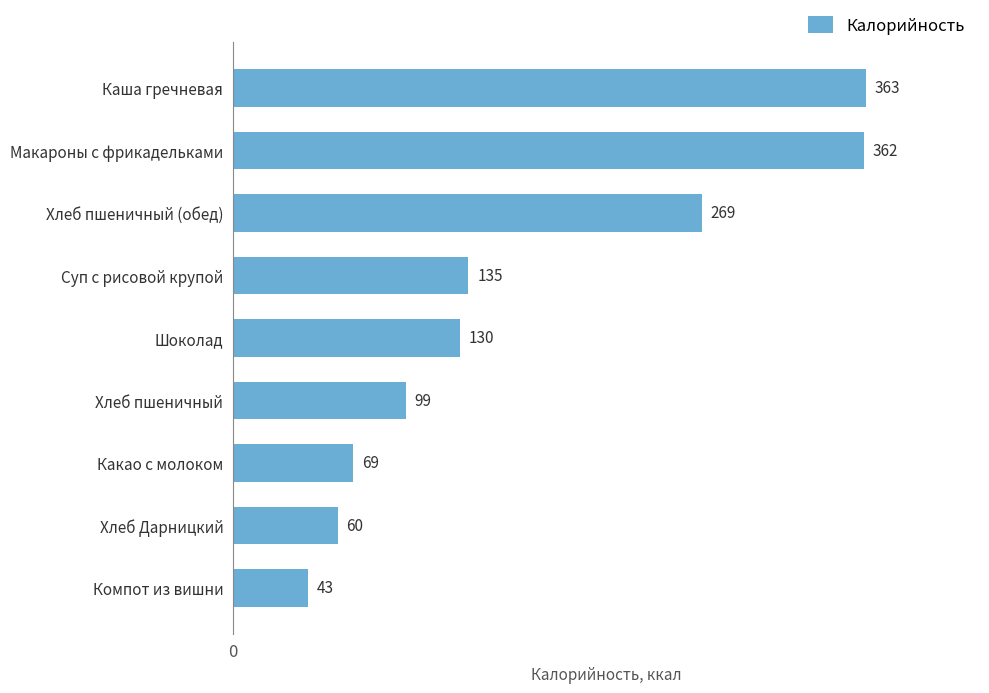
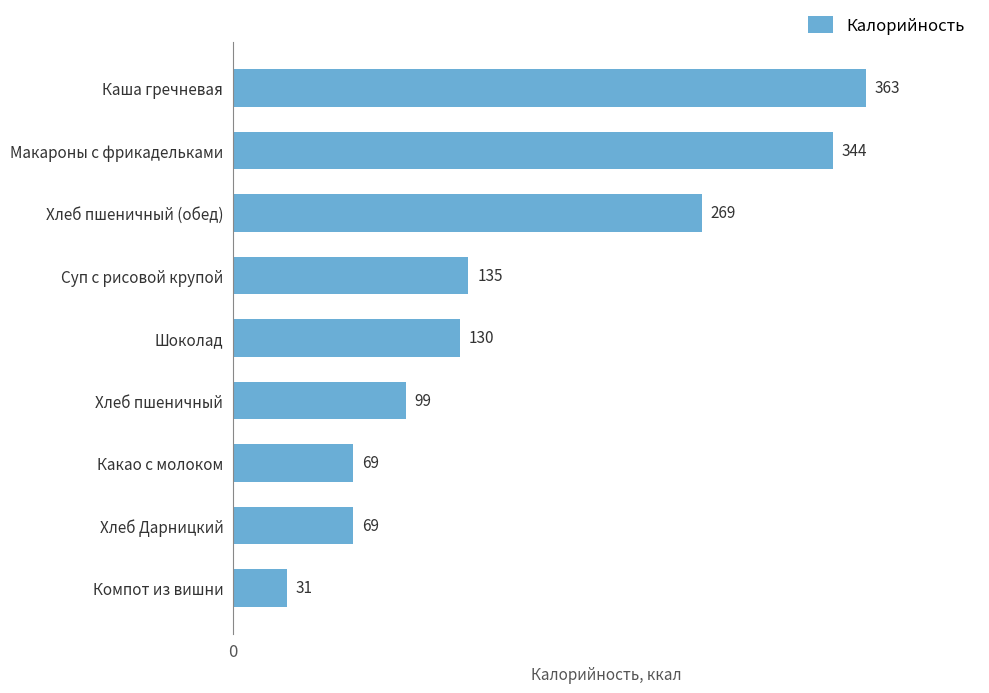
  {
    "Каша гречневая": 363,
-   "Макароны с фрикадельками": 362,
+   "Макароны с фрикадельками": 344,
    "Хлеб пшеничный (обед)": 269,
    "Суп с рисовой крупой": 135,
    "Шоколад": 130,
    "Хлеб пшеничный": 99,
    "Какао с молоком": 69,
-   "Хлеб Дарницкий": 60,
-   "Компот из вишни": 43
+   "Хлеб Дарницкий": 69,
+   "Компот из вишни": 31
  }
